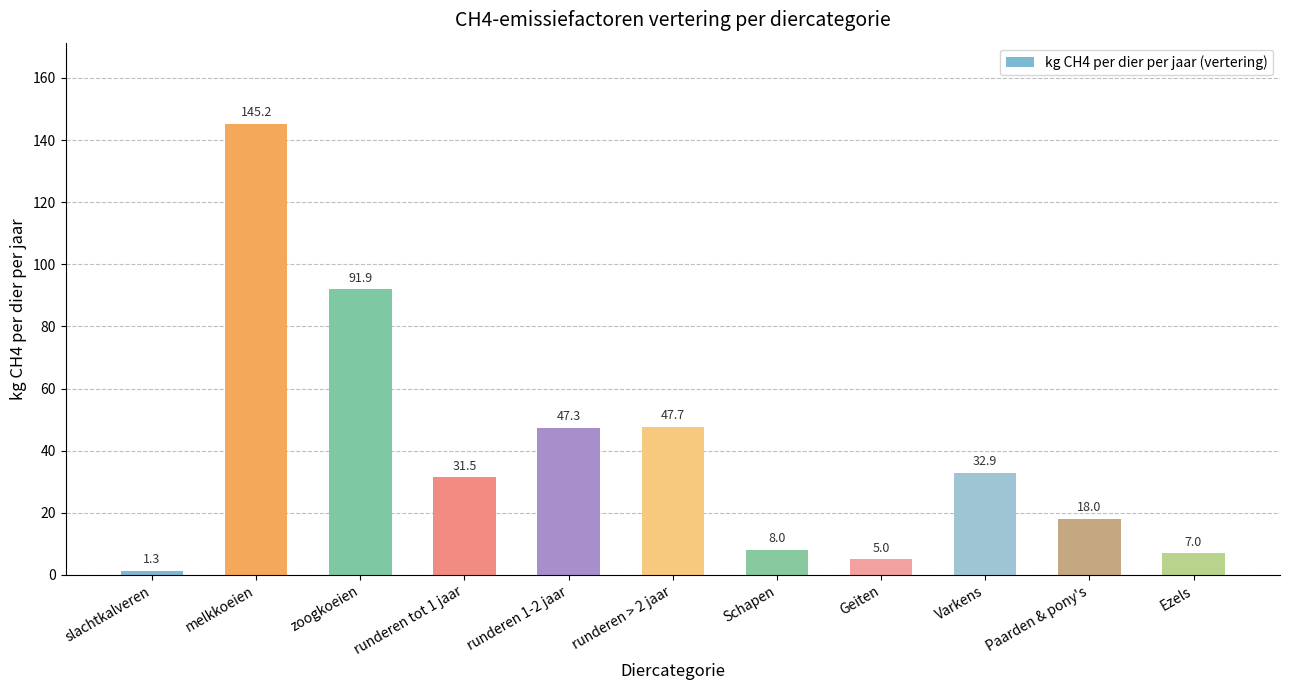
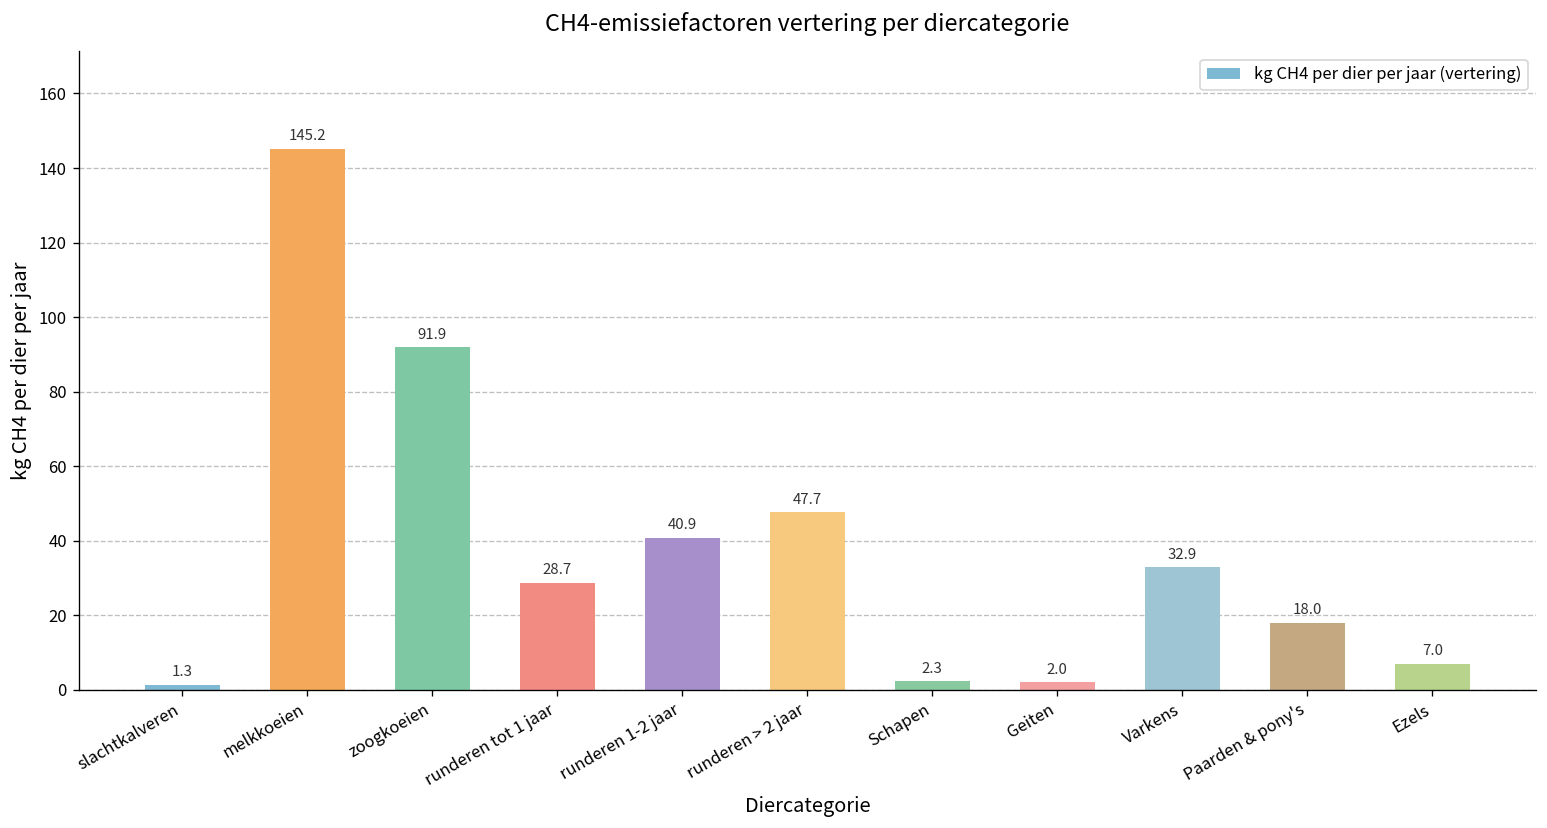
  {
    "slachtkalveren": 1.3,
    "melkkoeien": 145.2,
    "zoogkoeien": 91.9,
-   "runderen tot 1 jaar": 31.5,
-   "runderen 1-2 jaar": 47.3,
+   "runderen tot 1 jaar": 28.7,
+   "runderen 1-2 jaar": 40.9,
    "runderen > 2 jaar": 47.7,
-   "Schapen": 8.0,
-   "Geiten": 5.0,
+   "Schapen": 2.3,
+   "Geiten": 2.0,
    "Varkens": 32.9,
    "Paarden & pony's": 18.0,
    "Ezels": 7.0
  }
